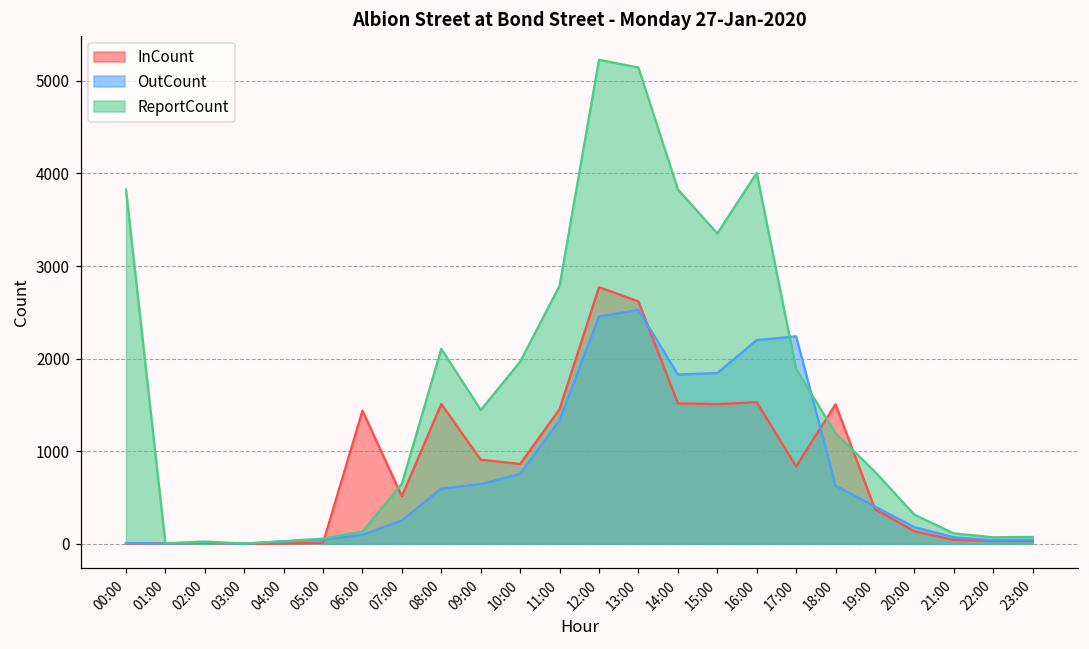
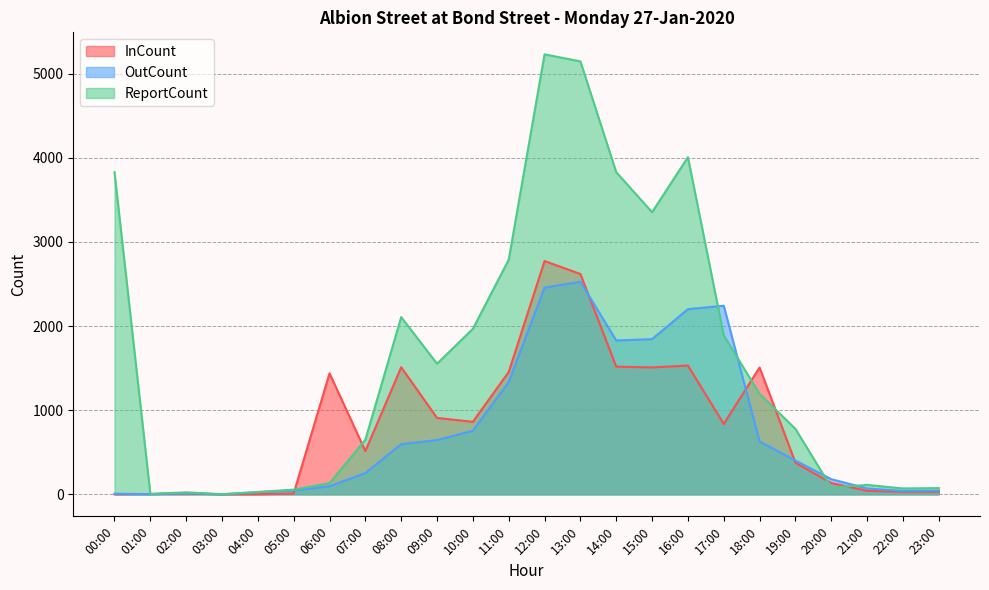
  {
    "InCount": {
      "05:00": 0,
      "06:00": 1400,
      "07:00": 500,
      "08:00": 1500,
      "09:00": 900,
      "10:00": 900,
      "11:00": 1500,
      "12:00": 2800,
      "13:00": 2600,
      "14:00": 1500,
      "15:00": 1500,
      "16:00": 1500,
      "17:00": 800,
      "18:00": 1500,
      "20:00": 100
    },
    "OutCount": {
      "06:00": 100,
      "07:00": 300,
      "08:00": 600,
      "09:00": 600,
      "10:00": 800,
      "11:00": 1300,
      "12:00": 2500,
      "13:00": 2500,
      "14:00": 1800,
      "15:00": 1800,
      "16:00": 2200,
      "17:00": 2200,
      "18:00": 600,
      "20:00": 200
    },
    "ReportCount": {
      "00:00": 3800,
      "06:00": 100,
      "07:00": 600,
      "08:00": 2100,
-     "09:00": 1400,
+     "09:00": 1600,
      "10:00": 2000,
      "11:00": 2800,
      "12:00": 5200,
      "13:00": 5100,
      "14:00": 3800,
      "15:00": 3400,
      "16:00": 4000,
      "17:00": 1900,
      "18:00": 1200,
      "19:00": 800,
-     "20:00": 300,
+     "20:00": 100,
      "21:00": 100
    }
  }
